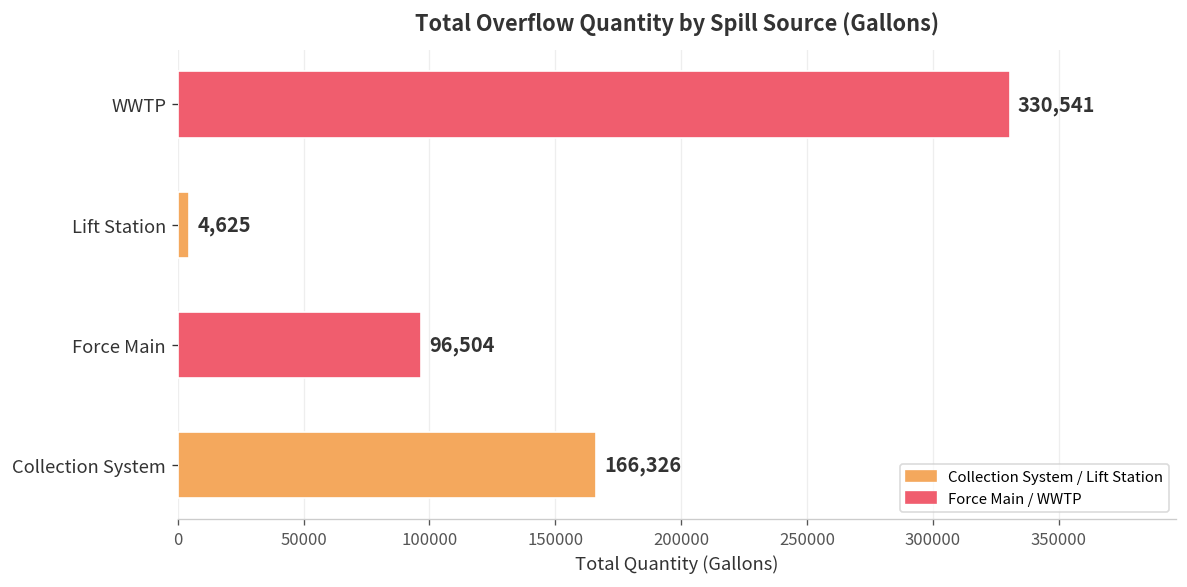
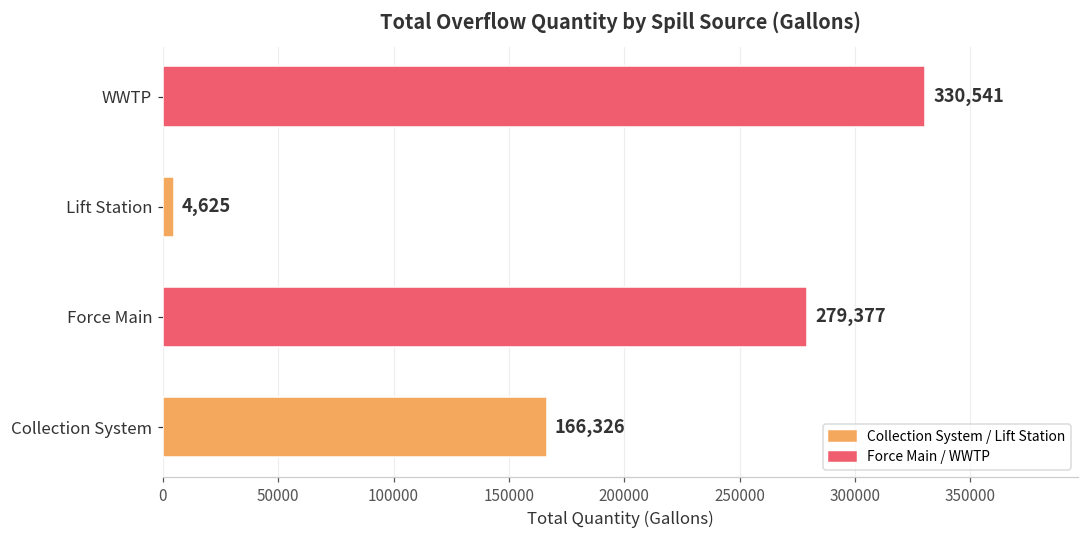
  {
    "WWTP": "330,541",
    "Lift Station": "4,625",
-   "Force Main": "96,504",
+   "Force Main": "279,377",
    "Collection System": "166,326"
  }
